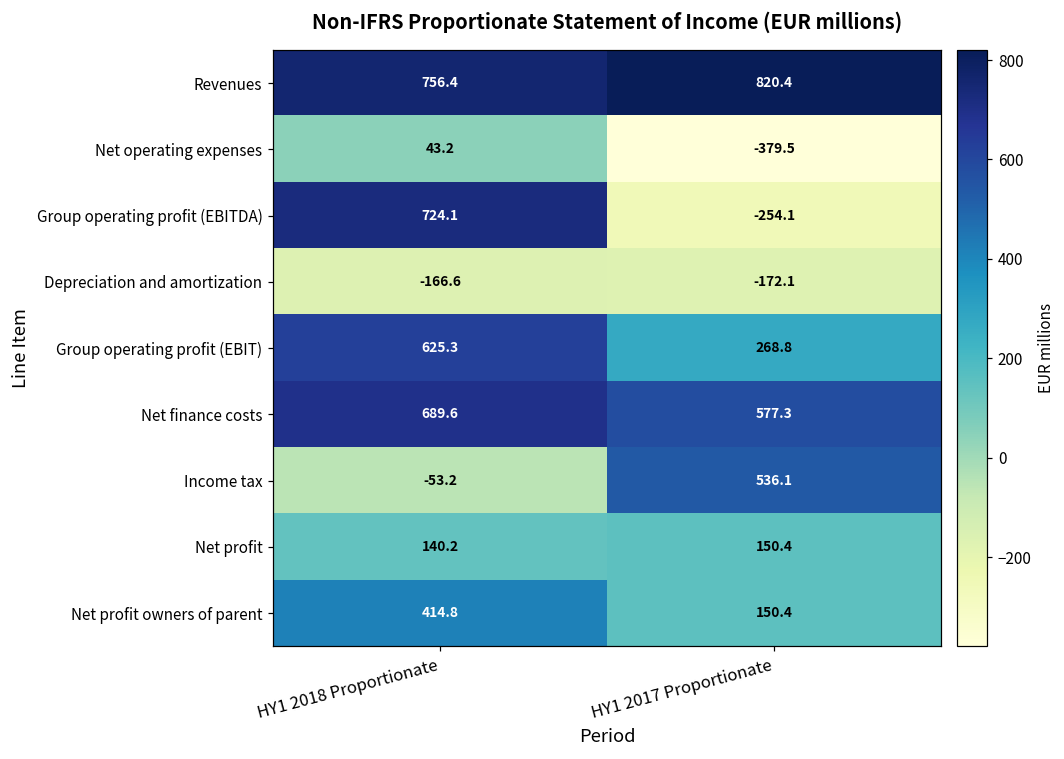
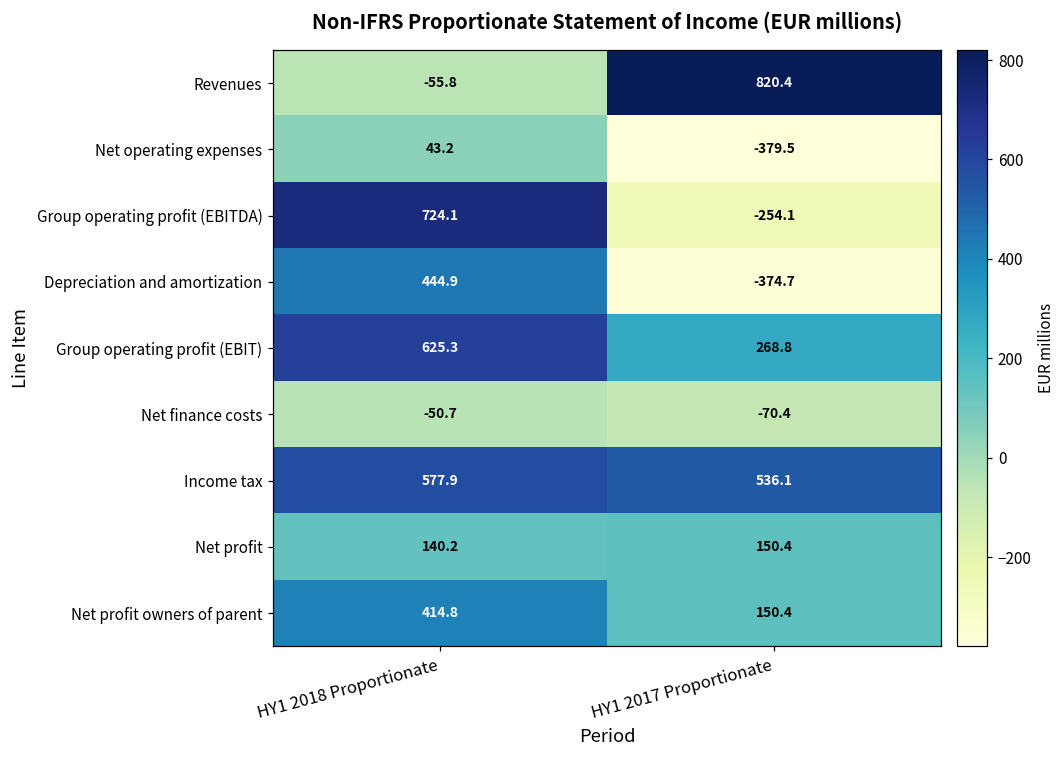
  {
    "Revenues": {
-     "HY1 2018 Proportionate": 756.4,
+     "HY1 2018 Proportionate": -55.8,
      "HY1 2017 Proportionate": 820.4
    },
    "Net operating expenses": {
      "HY1 2018 Proportionate": 43.2,
      "HY1 2017 Proportionate": -379.5
    },
    "Group operating profit (EBITDA)": {
      "HY1 2018 Proportionate": 724.1,
      "HY1 2017 Proportionate": -254.1
    },
    "Depreciation and amortization": {
-     "HY1 2018 Proportionate": -166.6,
-     "HY1 2017 Proportionate": -172.1
+     "HY1 2018 Proportionate": 444.9,
+     "HY1 2017 Proportionate": -374.7
    },
    "Group operating profit (EBIT)": {
      "HY1 2018 Proportionate": 625.3,
      "HY1 2017 Proportionate": 268.8
    },
    "Net finance costs": {
-     "HY1 2018 Proportionate": 689.6,
-     "HY1 2017 Proportionate": 577.3
+     "HY1 2018 Proportionate": -50.7,
+     "HY1 2017 Proportionate": -70.4
    },
    "Income tax": {
-     "HY1 2018 Proportionate": -53.2,
+     "HY1 2018 Proportionate": 577.9,
      "HY1 2017 Proportionate": 536.1
    },
    "Net profit": {
      "HY1 2018 Proportionate": 140.2,
      "HY1 2017 Proportionate": 150.4
    },
    "Net profit owners of parent": {
      "HY1 2018 Proportionate": 414.8,
      "HY1 2017 Proportionate": 150.4
    }
  }
